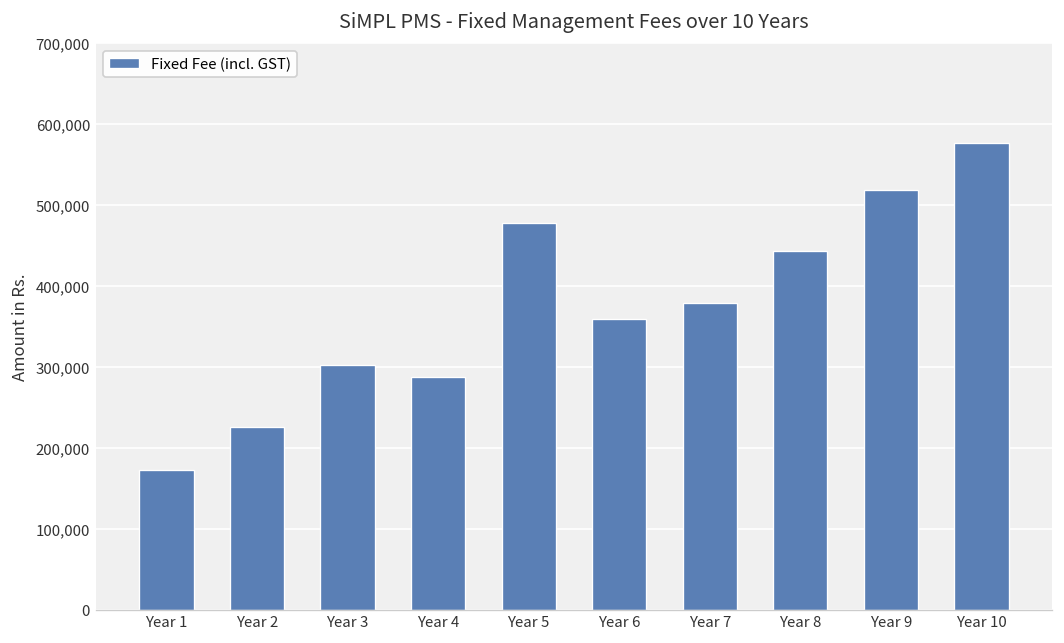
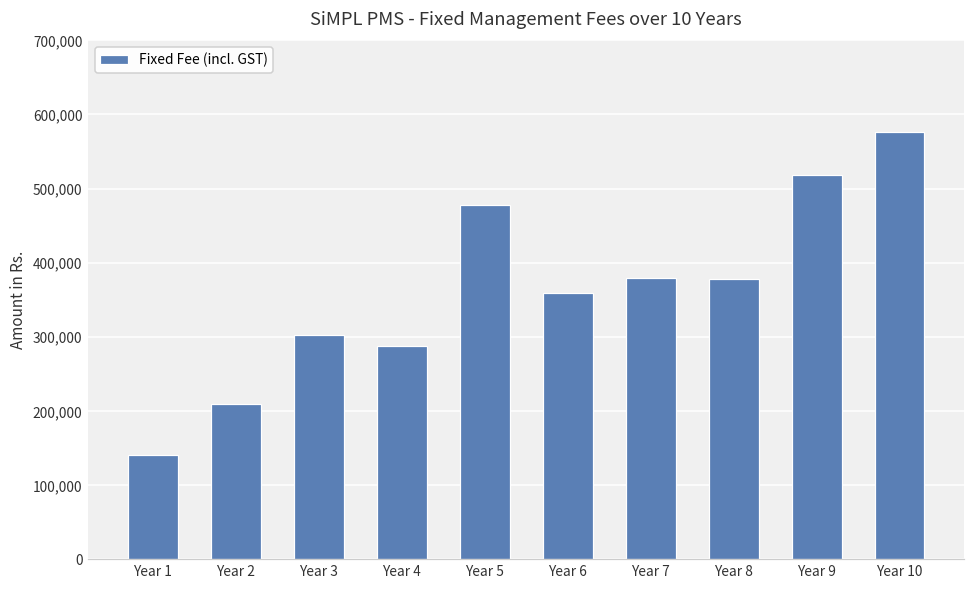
  {
-   "Year 1": "170,000",
-   "Year 2": "230,000",
+   "Year 1": "140,000",
+   "Year 2": "210,000",
    "Year 3": "300,000",
    "Year 4": "290,000",
    "Year 5": "480,000",
    "Year 6": "360,000",
    "Year 7": "380,000",
-   "Year 8": "440,000",
+   "Year 8": "380,000",
    "Year 9": "520,000",
    "Year 10": "580,000"
  }
